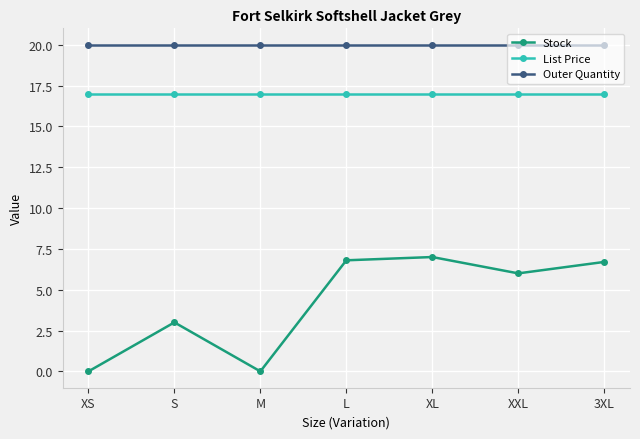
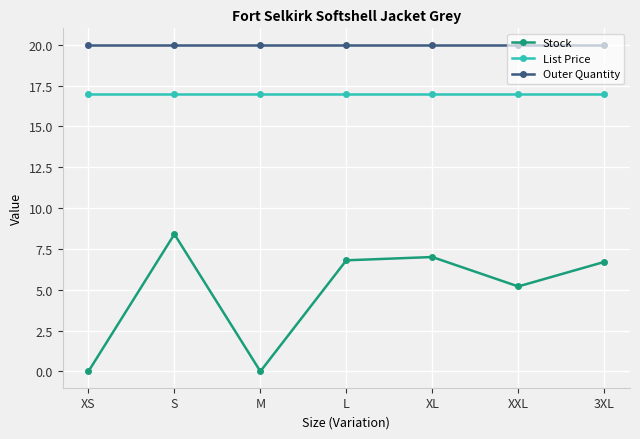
  {
    "Stock": {
      "XS": 0.0,
-     "S": 3.0,
+     "S": 8.4,
      "M": 0.0,
      "L": 6.8,
      "XL": 7.0,
-     "XXL": 6.0,
+     "XXL": 5.2,
      "3XL": 6.7
    },
    "List Price": {
      "XS": 17.0,
      "S": 17.0,
      "M": 17.0,
      "L": 17.0,
      "XL": 17.0,
      "XXL": 17.0,
      "3XL": 17.0
    },
    "Outer Quantity": {
      "XS": 20.0,
      "S": 20.0,
      "M": 20.0,
      "L": 20.0,
      "XL": 20.0
    }
  }
